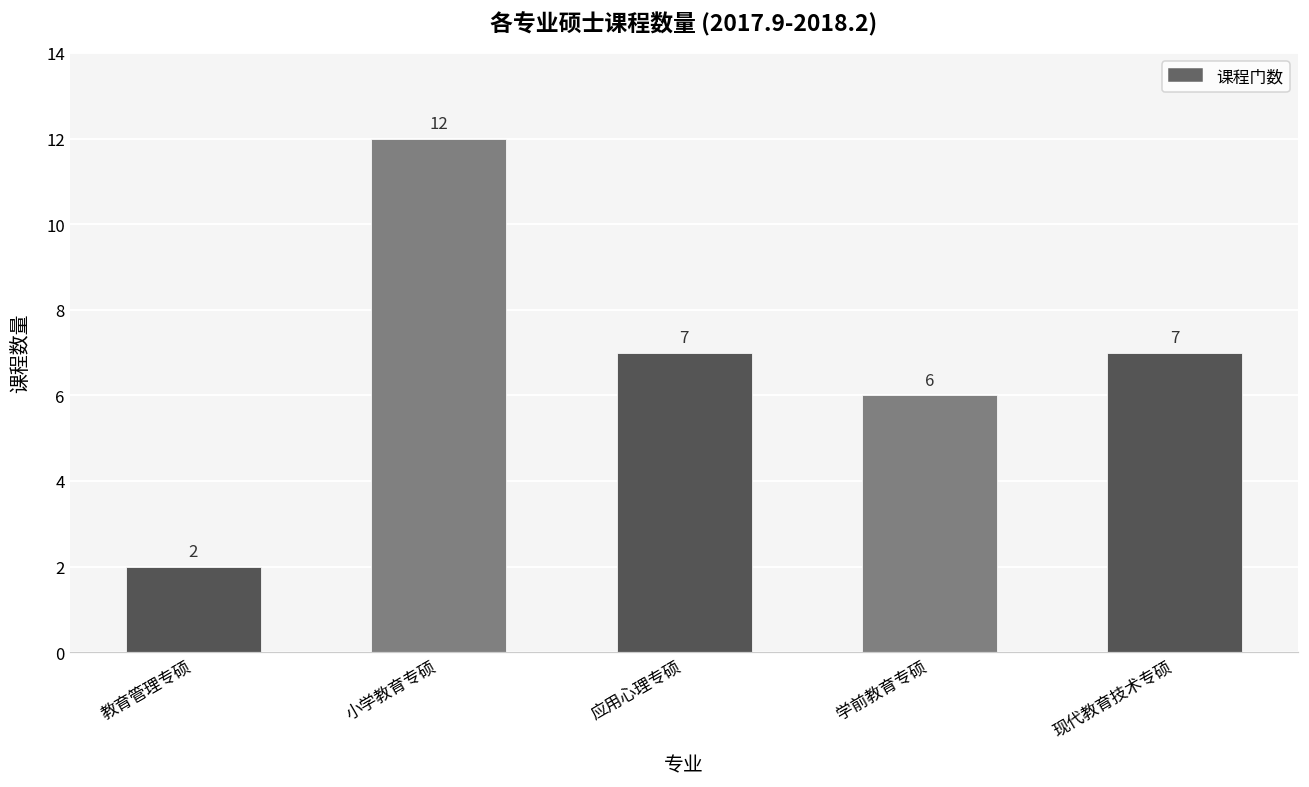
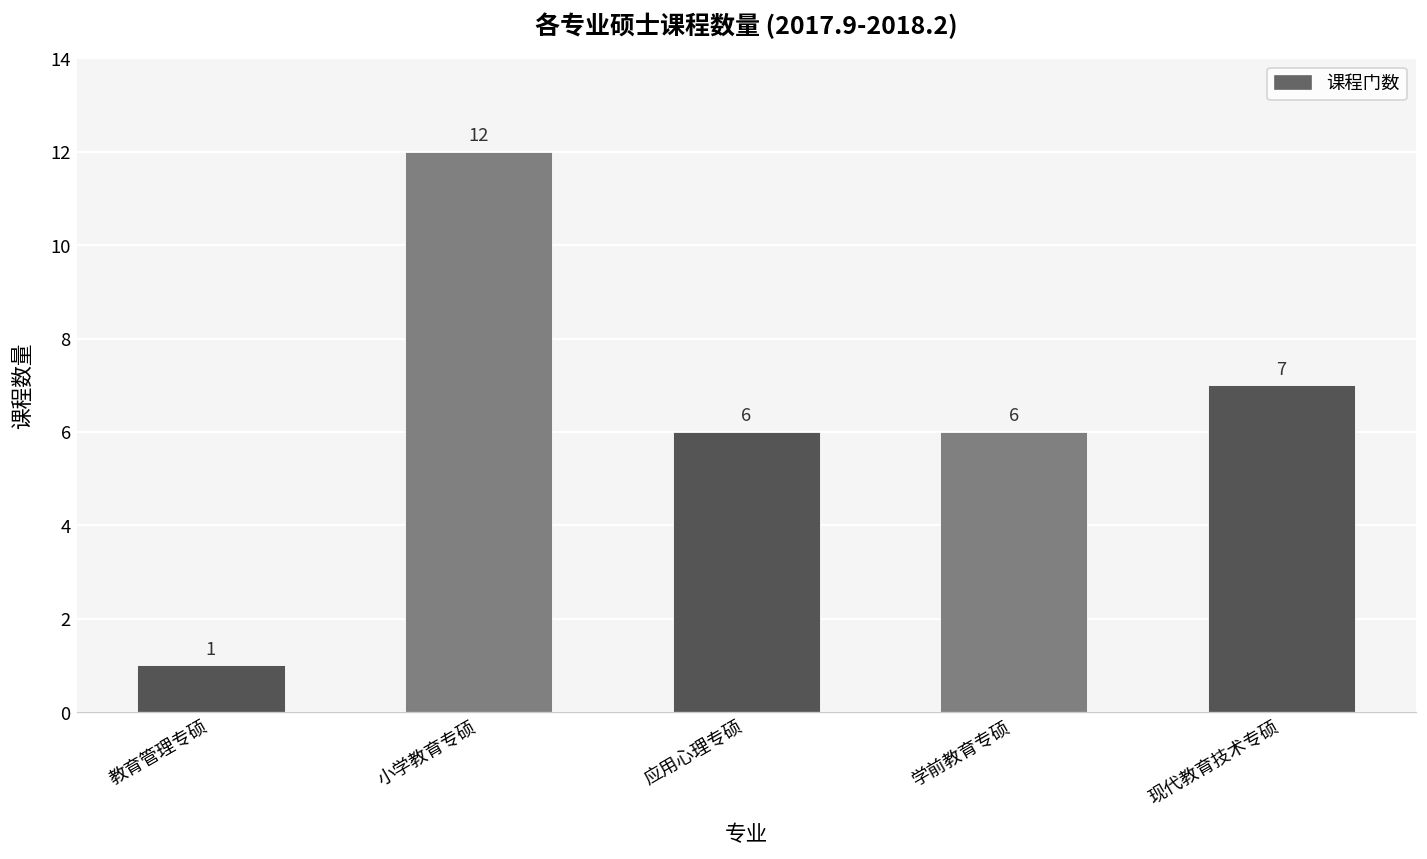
  {
-   "教育管理专硕": 2,
+   "教育管理专硕": 1,
    "小学教育专硕": 12,
-   "应用心理专硕": 7,
+   "应用心理专硕": 6,
    "学前教育专硕": 6,
    "现代教育技术专硕": 7
  }
